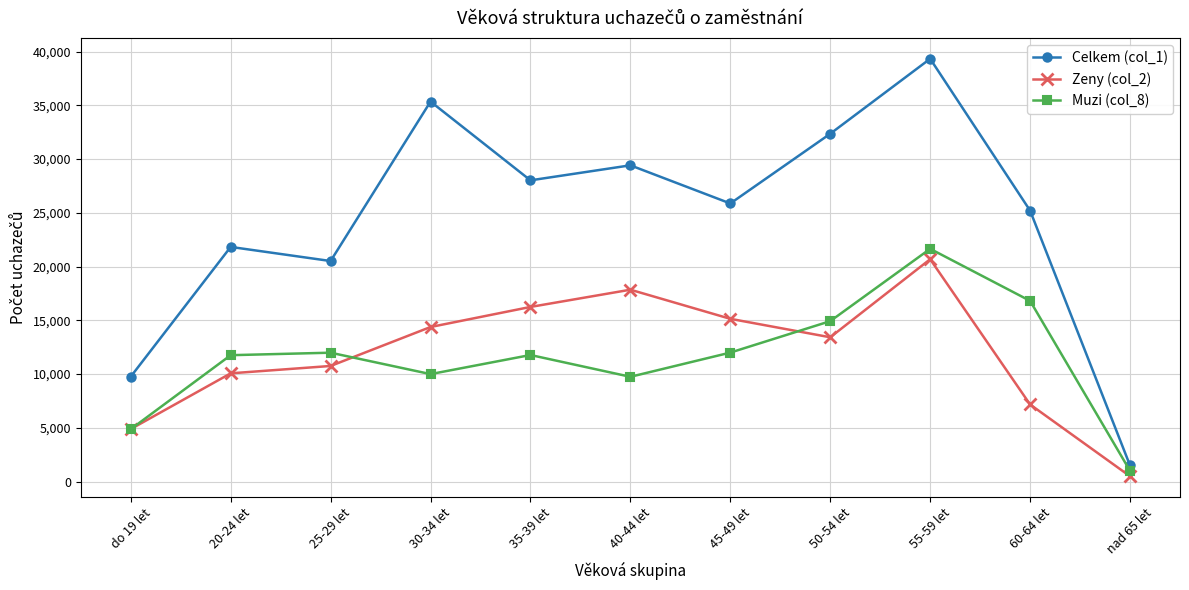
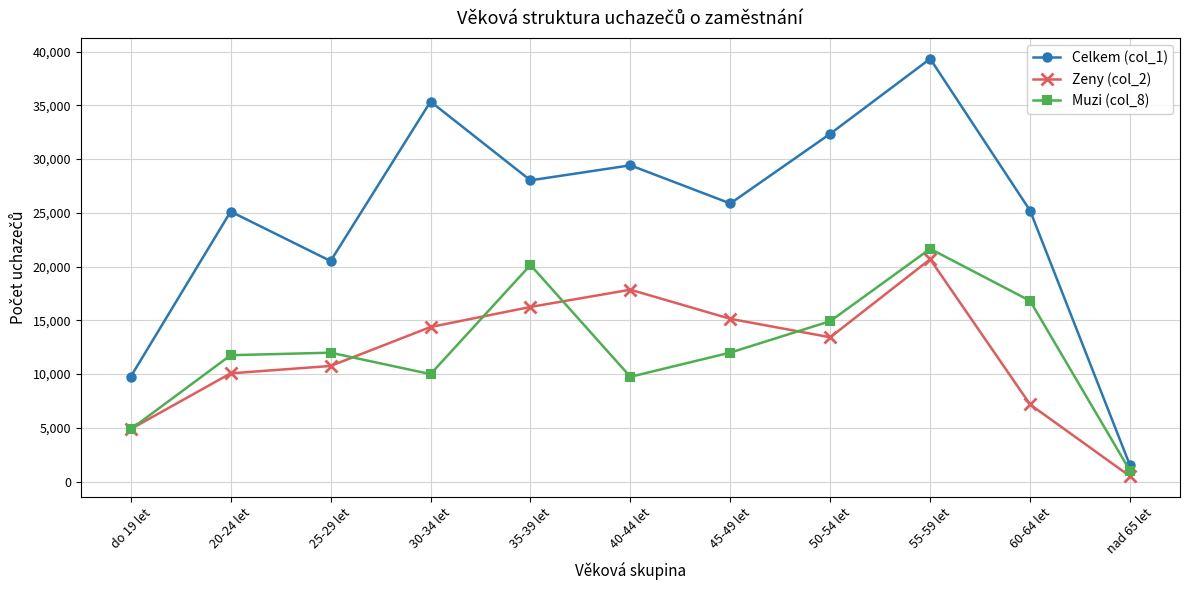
  {
    "Celkem (col_1)": {
      "do 19 let": "9,800",
-     "20-24 let": "21,800",
+     "20-24 let": "25,100",
      "25-29 let": "20,500",
      "30-34 let": "35,300",
      "35-39 let": "28,000",
      "40-44 let": "29,400",
      "45-49 let": "25,900",
      "50-54 let": "32,400",
      "55-59 let": "39,300",
      "60-64 let": "25,200",
      "nad 65 let": "1,500"
    },
    "Zeny (col_2)": {
      "20-24 let": "10,100",
      "25-29 let": "10,800",
      "30-34 let": "14,400",
      "35-39 let": "16,200",
      "40-44 let": "17,800",
      "45-49 let": "15,100",
      "50-54 let": "13,400",
      "55-59 let": "20,700",
      "60-64 let": "7,200",
      "nad 65 let": "500"
    },
    "Muzi (col_8)": {
      "20-24 let": "11,800",
      "25-29 let": "12,000",
      "30-34 let": "10,000",
-     "35-39 let": "11,800",
+     "35-39 let": "20,100",
      "40-44 let": "9,700",
      "45-49 let": "12,000",
      "50-54 let": "14,900",
      "55-59 let": "21,700",
      "60-64 let": "16,800",
      "nad 65 let": "1,000"
    }
  }
